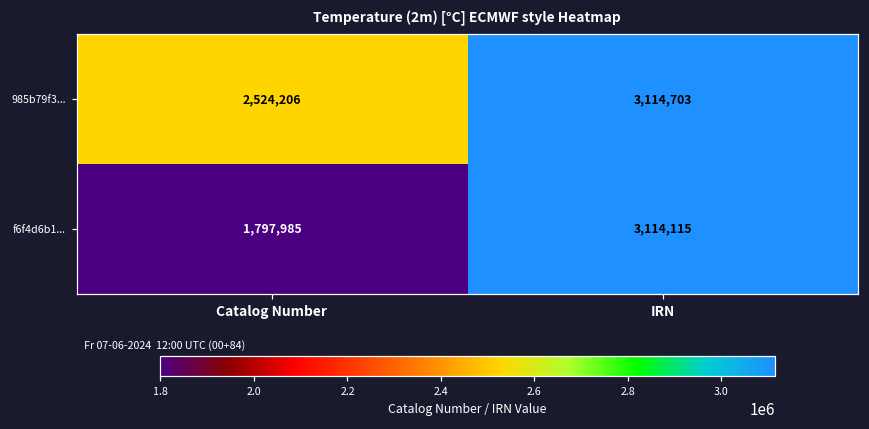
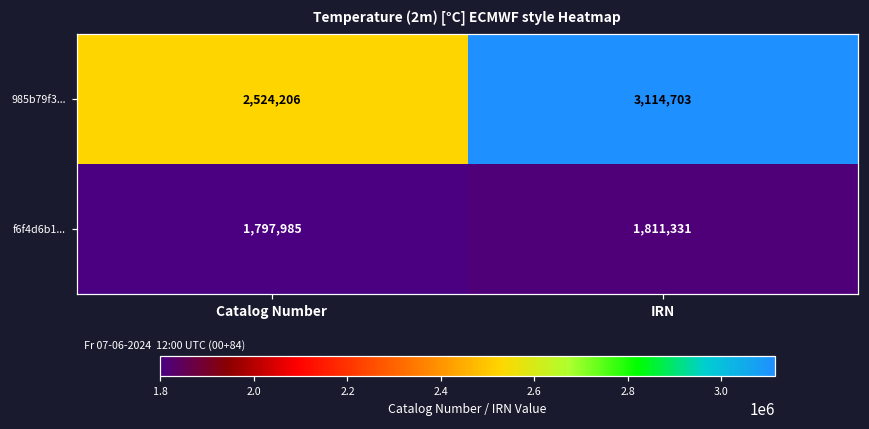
  {
    "985b79f3...": {
      "Catalog Number": "2,524,206",
      "IRN": "3,114,703"
    },
    "f6f4d6b1...": {
      "Catalog Number": "1,797,985",
-     "IRN": "3,114,115"
+     "IRN": "1,811,331"
    }
  }
